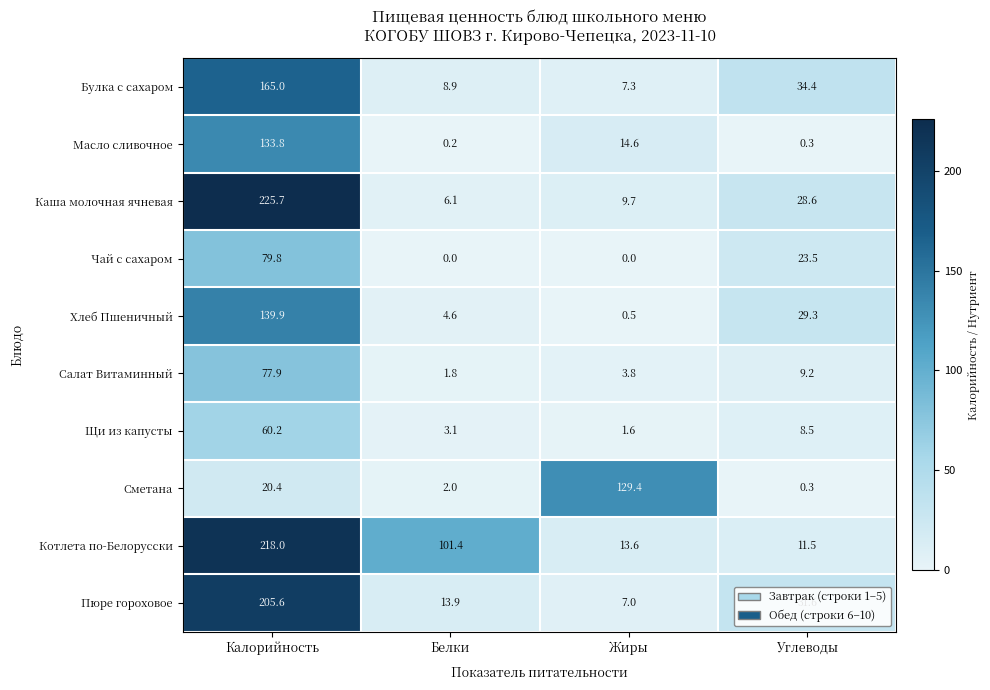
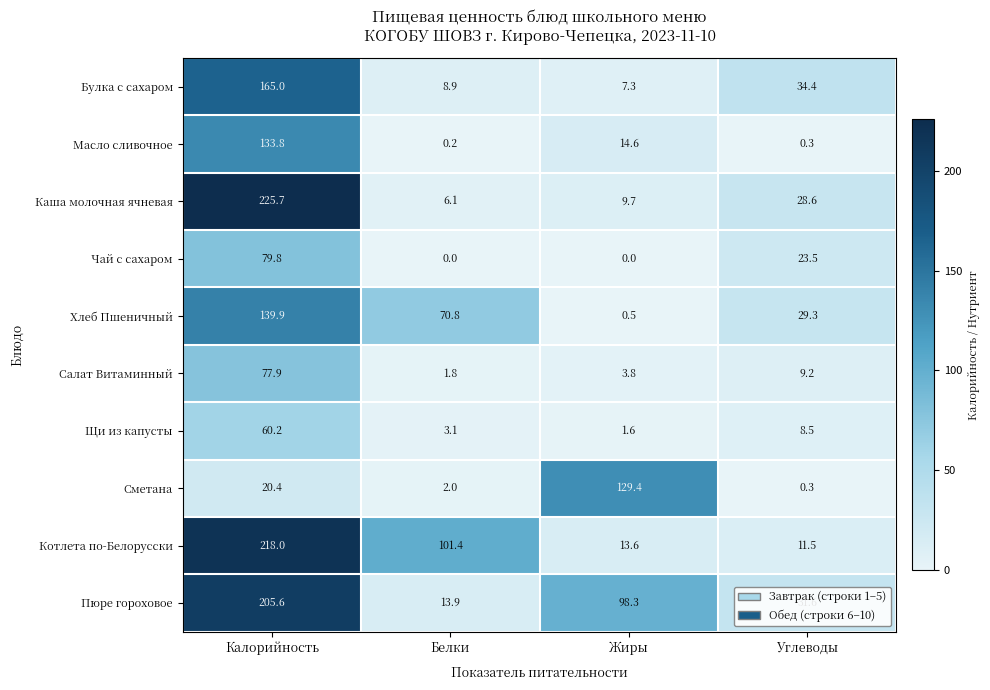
  {
    "Булка с сахаром": {
      "Калорийность": 165.0,
      "Белки": 8.9,
      "Жиры": 7.3,
      "Углеводы": 34.4
    },
    "Масло сливочное": {
      "Калорийность": 133.8,
      "Белки": 0.2,
      "Жиры": 14.6,
      "Углеводы": 0.3
    },
    "Каша молочная ячневая": {
      "Калорийность": 225.7,
      "Белки": 6.1,
      "Жиры": 9.7,
      "Углеводы": 28.6
    },
    "Чай с сахаром": {
      "Калорийность": 79.8,
      "Белки": 0.0,
      "Жиры": 0.0,
      "Углеводы": 23.5
    },
    "Хлеб Пшеничный": {
      "Калорийность": 139.9,
-     "Белки": 4.6,
+     "Белки": 70.8,
      "Жиры": 0.5,
      "Углеводы": 29.3
    },
    "Салат Витаминный": {
      "Калорийность": 77.9,
      "Белки": 1.8,
      "Жиры": 3.8,
      "Углеводы": 9.2
    },
    "Щи из капусты": {
      "Калорийность": 60.2,
      "Белки": 3.1,
      "Жиры": 1.6,
      "Углеводы": 8.5
    },
    "Сметана": {
      "Калорийность": 20.4,
      "Белки": 2.0,
      "Жиры": 129.4,
      "Углеводы": 0.3
    },
    "Котлета по-Белорусски": {
      "Калорийность": 218.0,
      "Белки": 101.4,
      "Жиры": 13.6,
      "Углеводы": 11.5
    },
    "Пюре гороховое": {
      "Калорийность": 205.6,
      "Белки": 13.9,
-     "Жиры": 7.0
+     "Жиры": 98.3
    }
  }
